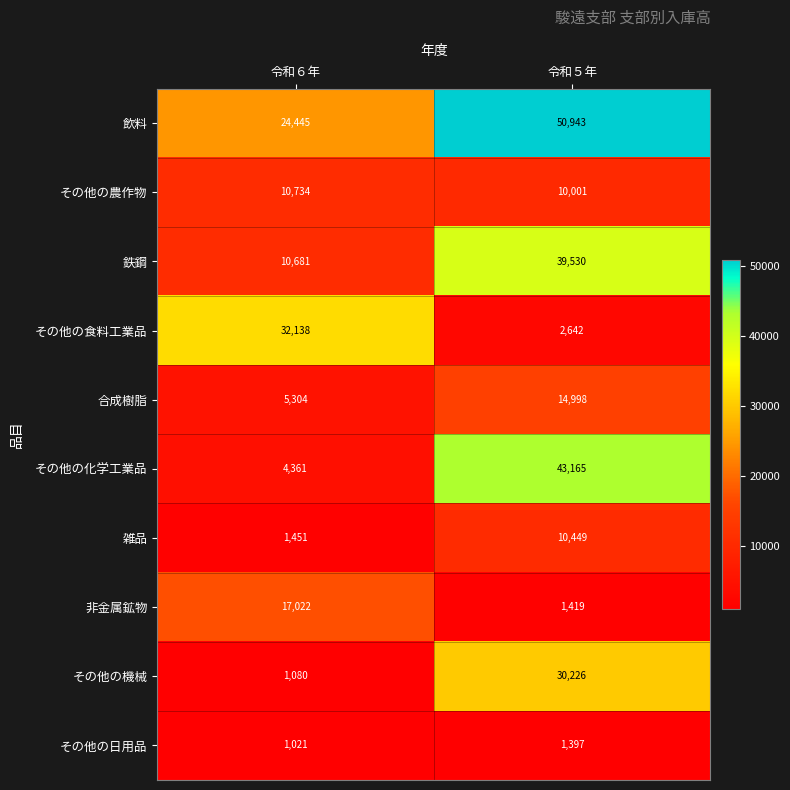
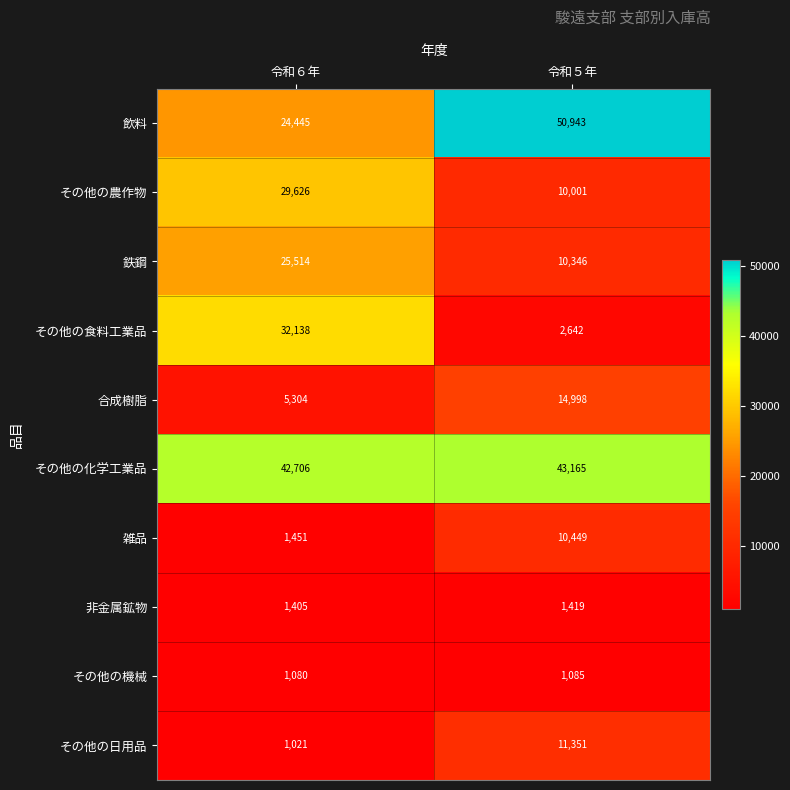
  {
    "飲料": {
      "令和６年": "24,445",
      "令和５年": "50,943"
    },
    "その他の農作物": {
-     "令和６年": "10,734",
+     "令和６年": "29,626",
      "令和５年": "10,001"
    },
    "鉄鋼": {
-     "令和６年": "10,681",
-     "令和５年": "39,530"
+     "令和６年": "25,514",
+     "令和５年": "10,346"
    },
    "その他の食料工業品": {
      "令和６年": "32,138",
      "令和５年": "2,642"
    },
    "合成樹脂": {
      "令和６年": "5,304",
      "令和５年": "14,998"
    },
    "その他の化学工業品": {
-     "令和６年": "4,361",
+     "令和６年": "42,706",
      "令和５年": "43,165"
    },
    "雑品": {
      "令和６年": "1,451",
      "令和５年": "10,449"
    },
    "非金属鉱物": {
-     "令和６年": "17,022",
+     "令和６年": "1,405",
      "令和５年": "1,419"
    },
    "その他の機械": {
      "令和６年": "1,080",
-     "令和５年": "30,226"
+     "令和５年": "1,085"
    },
    "その他の日用品": {
      "令和６年": "1,021",
-     "令和５年": "1,397"
+     "令和５年": "11,351"
    }
  }
